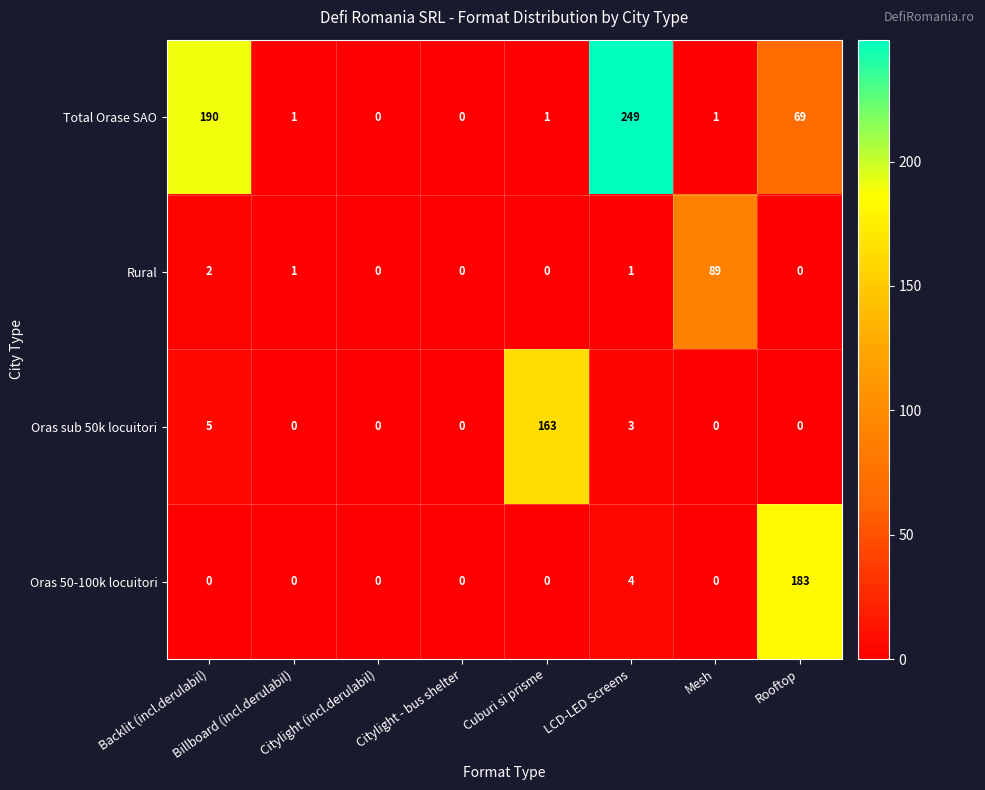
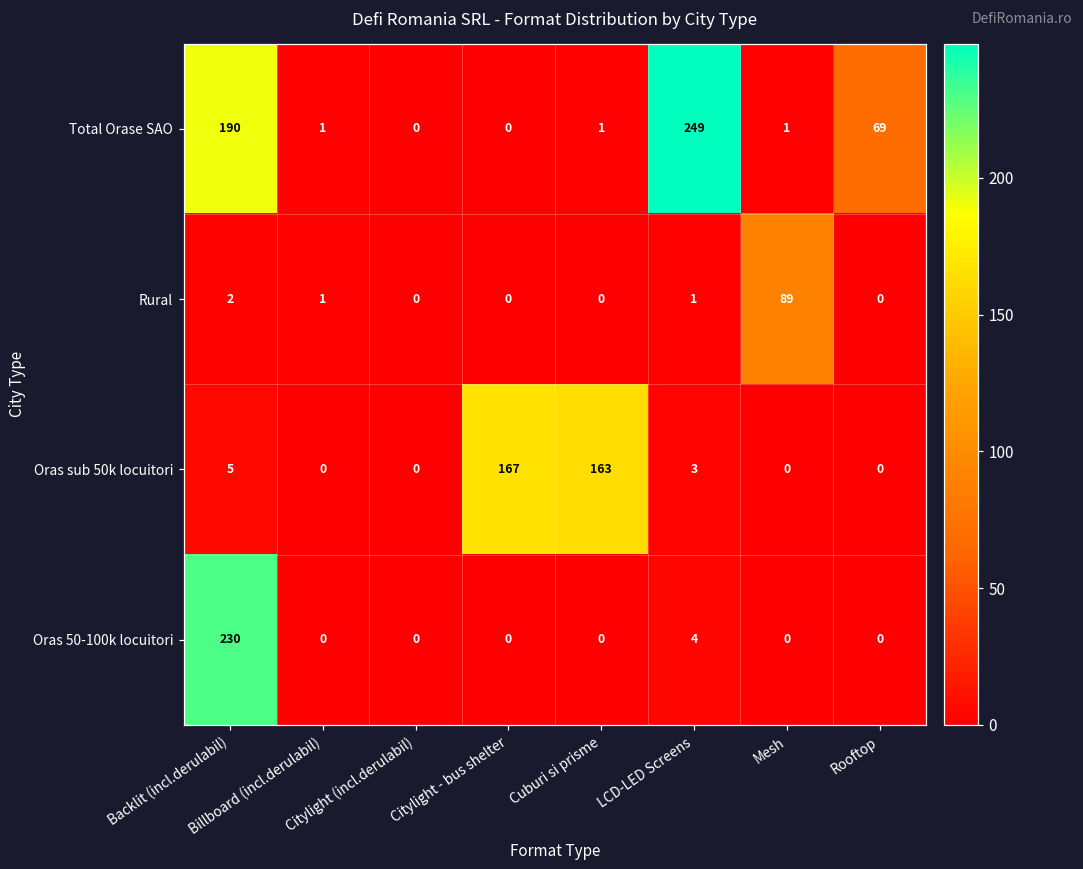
  {
    "Total Orase SAO": {
      "Backlit (incl.derulabil)": 190,
      "Billboard (incl.derulabil)": 1,
      "Citylight (incl.derulabil)": 0,
      "Citylight - bus shelter": 0,
      "Cuburi si prisme": 1,
      "LCD-LED Screens": 249,
      "Mesh": 1,
      "Rooftop": 69
    },
    "Rural": {
      "Backlit (incl.derulabil)": 2,
      "Billboard (incl.derulabil)": 1,
      "Citylight (incl.derulabil)": 0,
      "Citylight - bus shelter": 0,
      "Cuburi si prisme": 0,
      "LCD-LED Screens": 1,
      "Mesh": 89,
      "Rooftop": 0
    },
    "Oras sub 50k locuitori": {
      "Backlit (incl.derulabil)": 5,
      "Billboard (incl.derulabil)": 0,
      "Citylight (incl.derulabil)": 0,
-     "Citylight - bus shelter": 0,
+     "Citylight - bus shelter": 167,
      "Cuburi si prisme": 163,
      "LCD-LED Screens": 3,
      "Mesh": 0,
      "Rooftop": 0
    },
    "Oras 50-100k locuitori": {
-     "Backlit (incl.derulabil)": 0,
+     "Backlit (incl.derulabil)": 230,
      "Billboard (incl.derulabil)": 0,
      "Citylight (incl.derulabil)": 0,
      "Citylight - bus shelter": 0,
      "Cuburi si prisme": 0,
      "LCD-LED Screens": 4,
      "Mesh": 0,
-     "Rooftop": 183
+     "Rooftop": 0
    }
  }
